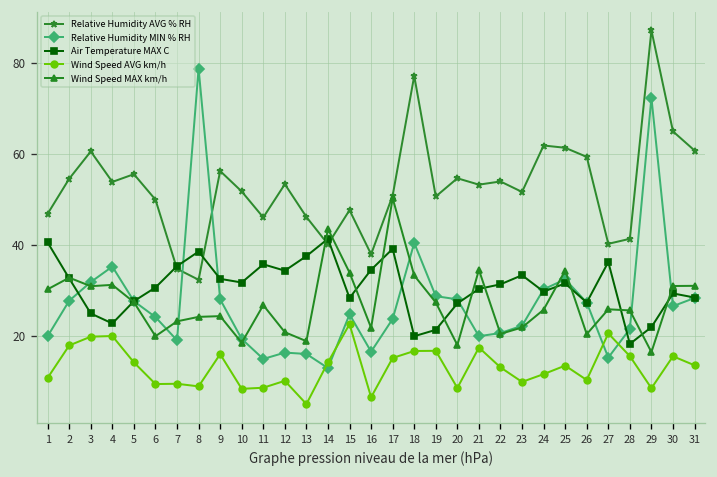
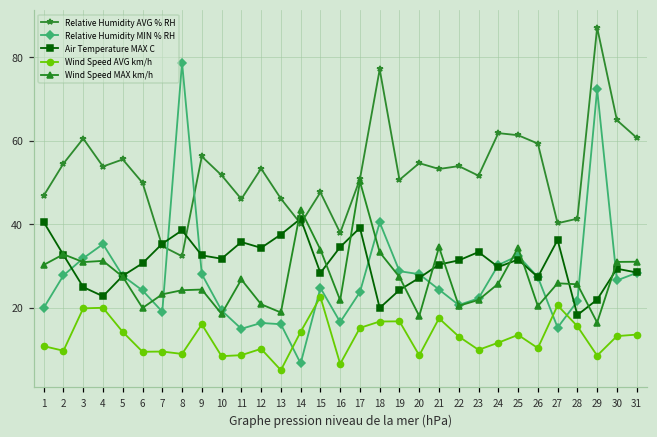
  {
    "Relative Humidity MIN % RH": {
      "1": 20,
      "2": 28,
      "3": 32,
      "4": 35,
      "6": 24,
      "7": 19,
      "8": 79,
      "9": 28,
      "10": 19,
      "11": 15,
      "12": 16,
      "13": 16,
-     "14": 13,
+     "14": 7,
      "15": 25,
      "16": 17,
      "17": 24,
      "18": 40,
      "19": 29,
      "20": 28,
-     "21": 20,
+     "21": 24,
      "25": 32,
      "27": 15,
      "28": 22,
      "29": 72,
      "30": 27
    },
    "Air Temperature MAX C": {
      "1": 41,
      "3": 25,
      "4": 23,
      "6": 31,
      "8": 39,
      "9": 33,
      "10": 32,
      "11": 36,
      "12": 34,
      "13": 38,
      "14": 41,
      "15": 28,
      "16": 35,
      "17": 39,
      "18": 20,
-     "19": 21,
+     "19": 24,
      "20": 27,
      "21": 30,
      "22": 31,
      "23": 33,
      "25": 32,
      "27": 36,
      "28": 18,
      "29": 22,
      "30": 29
    },
    "Wind Speed AVG km/h": {
      "1": 11,
-     "2": 18,
+     "2": 10,
      "3": 20,
      "4": 20,
      "5": 14,
      "6": 9,
      "7": 9,
      "8": 9,
      "9": 16,
      "10": 8,
      "11": 9,
      "12": 10,
      "13": 5,
      "14": 14,
      "15": 23,
      "16": 6,
      "17": 15,
      "18": 17,
      "19": 17,
      "20": 9,
      "21": 17,
      "22": 13,
      "23": 10,
      "24": 12,
      "25": 13,
      "26": 10,
      "27": 21,
      "28": 16,
      "29": 8,
-     "30": 15,
+     "30": 13,
      "31": 14
    }
  }
